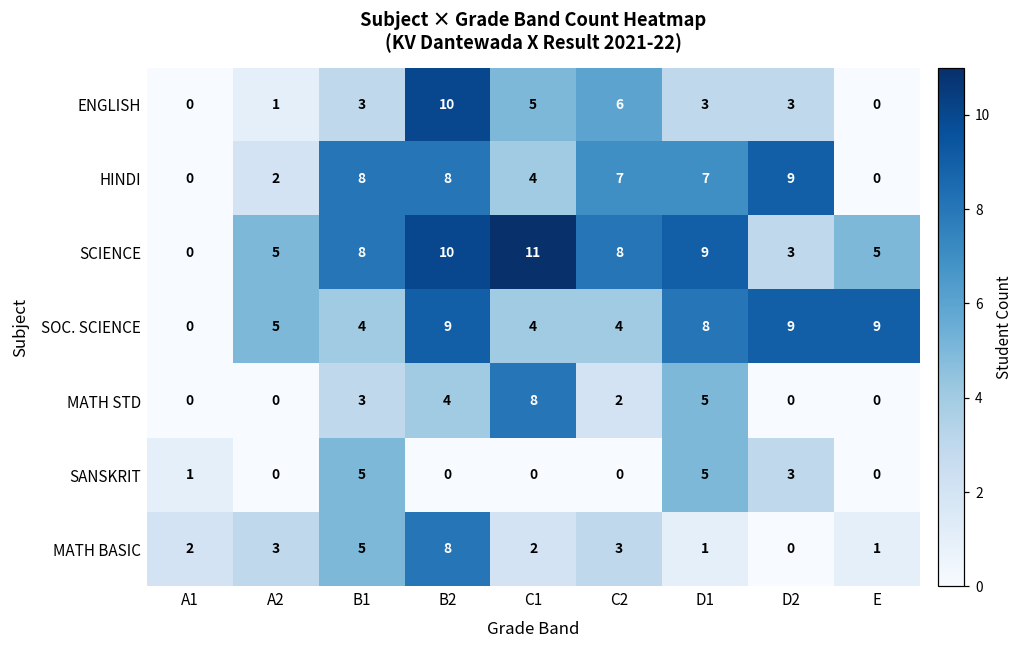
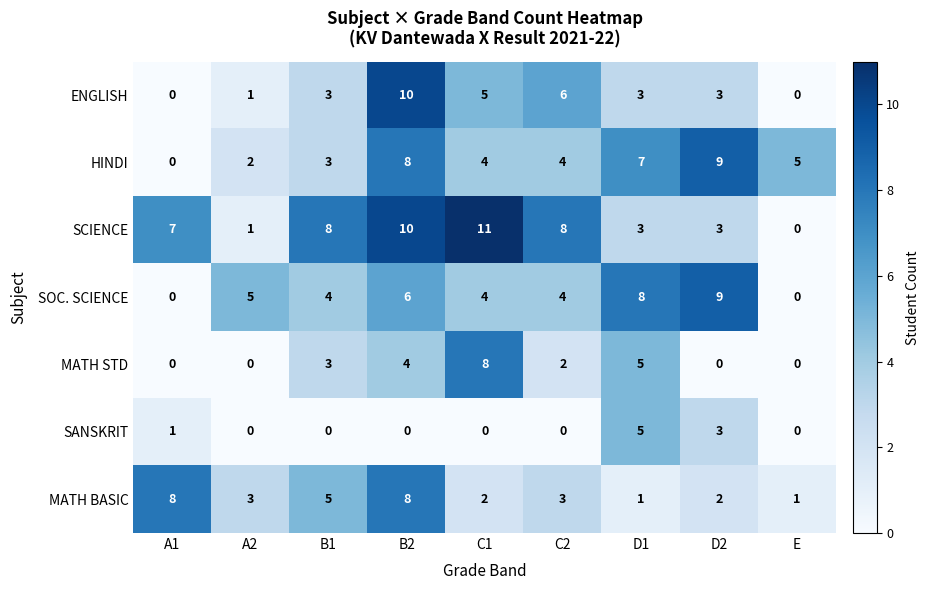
  {
    "ENGLISH": {
      "A1": 0,
      "A2": 1,
      "B1": 3,
      "B2": 10,
      "C1": 5,
      "C2": 6,
      "D1": 3,
      "D2": 3,
      "E": 0
    },
    "HINDI": {
      "A1": 0,
      "A2": 2,
-     "B1": 8,
+     "B1": 3,
      "B2": 8,
      "C1": 4,
-     "C2": 7,
+     "C2": 4,
      "D1": 7,
      "D2": 9,
-     "E": 0
+     "E": 5
    },
    "SCIENCE": {
-     "A1": 0,
-     "A2": 5,
+     "A1": 7,
+     "A2": 1,
      "B1": 8,
      "B2": 10,
      "C1": 11,
      "C2": 8,
-     "D1": 9,
+     "D1": 3,
      "D2": 3,
-     "E": 5
+     "E": 0
    },
    "SOC. SCIENCE": {
      "A1": 0,
      "A2": 5,
      "B1": 4,
-     "B2": 9,
+     "B2": 6,
      "C1": 4,
      "C2": 4,
      "D1": 8,
      "D2": 9,
-     "E": 9
+     "E": 0
    },
    "MATH STD": {
      "A1": 0,
      "A2": 0,
      "B1": 3,
      "B2": 4,
      "C1": 8,
      "C2": 2,
      "D1": 5,
      "D2": 0,
      "E": 0
    },
    "SANSKRIT": {
      "A1": 1,
      "A2": 0,
-     "B1": 5,
+     "B1": 0,
      "B2": 0,
      "C1": 0,
      "C2": 0,
      "D1": 5,
      "D2": 3,
      "E": 0
    },
    "MATH BASIC": {
-     "A1": 2,
+     "A1": 8,
      "A2": 3,
      "B1": 5,
      "B2": 8,
      "C1": 2,
      "C2": 3,
      "D1": 1,
-     "D2": 0,
+     "D2": 2,
      "E": 1
    }
  }
